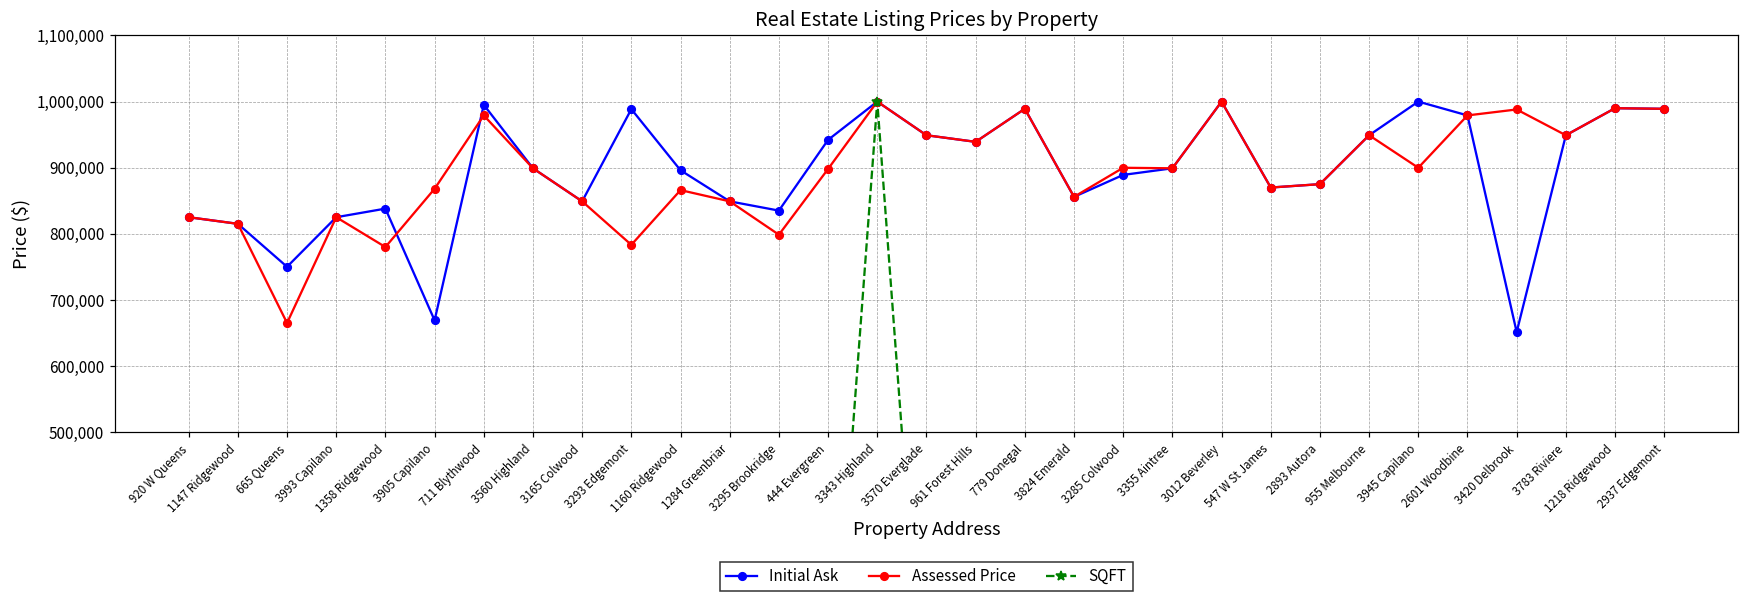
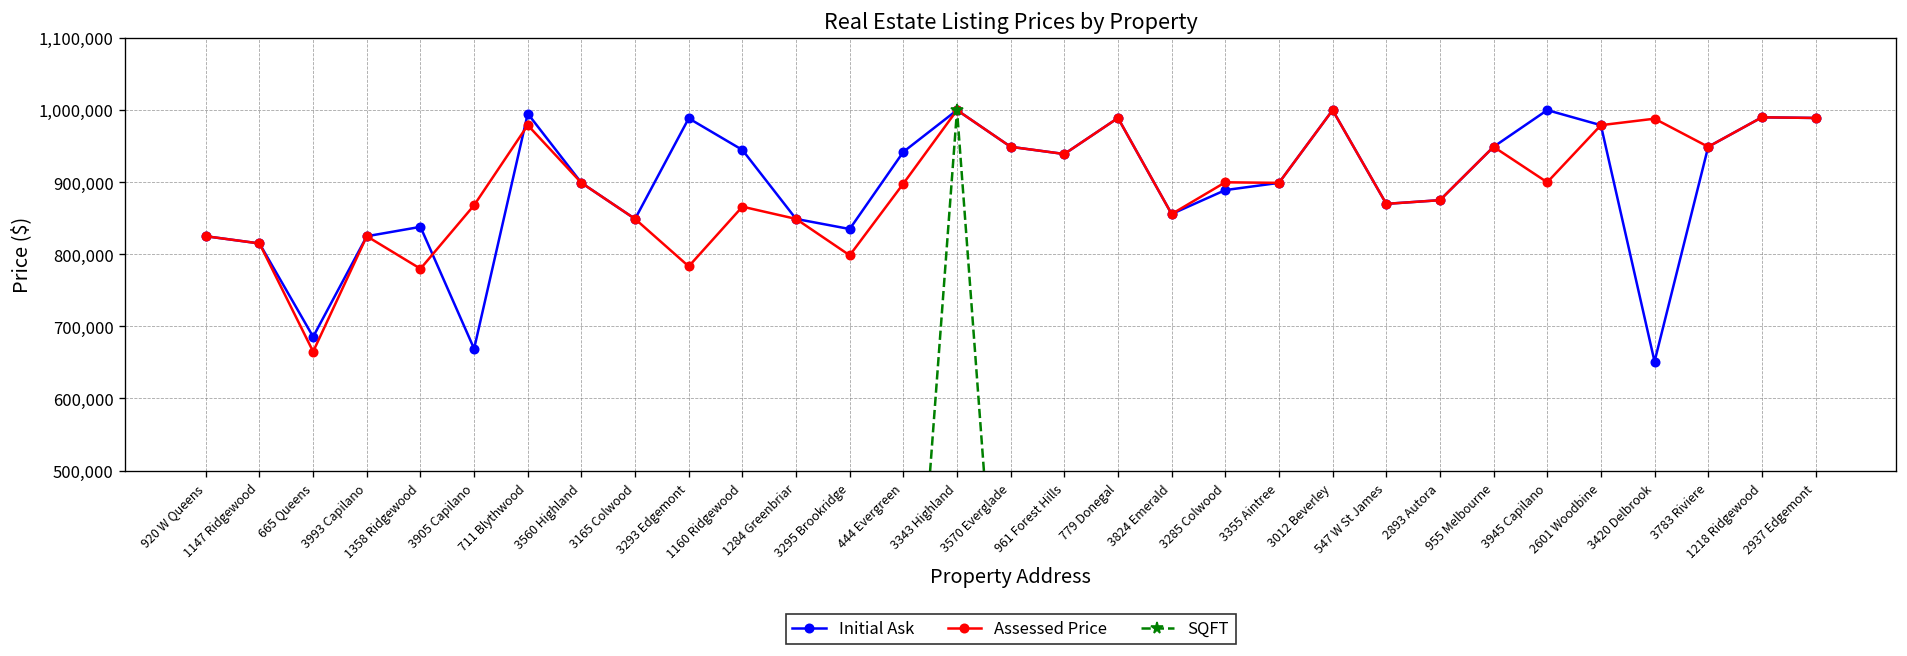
  {
    "Initial Ask": {
-     "665 Queens": "750,000",
+     "665 Queens": "690,000",
      "1358 Ridgewood": "840,000",
      "3905 Capilano": "670,000",
      "711 Blythwood": "1,000,000",
      "3293 Edgemont": "990,000",
-     "1160 Ridgewood": "900,000",
+     "1160 Ridgewood": "940,000",
      "3295 Brookridge": "840,000",
      "444 Evergreen": "940,000",
      "3285 Colwood": "890,000",
      "3945 Capilano": "1,000,000",
      "3420 Delbrook": "650,000"
    },
    "Assessed Price": {
      "665 Queens": "670,000",
      "1358 Ridgewood": "780,000",
      "3905 Capilano": "870,000",
      "711 Blythwood": "980,000",
      "3293 Edgemont": "780,000",
      "1160 Ridgewood": "870,000",
      "3295 Brookridge": "800,000",
      "444 Evergreen": "900,000",
      "3285 Colwood": "900,000",
      "3945 Capilano": "900,000",
      "3420 Delbrook": "990,000"
    }
  }
